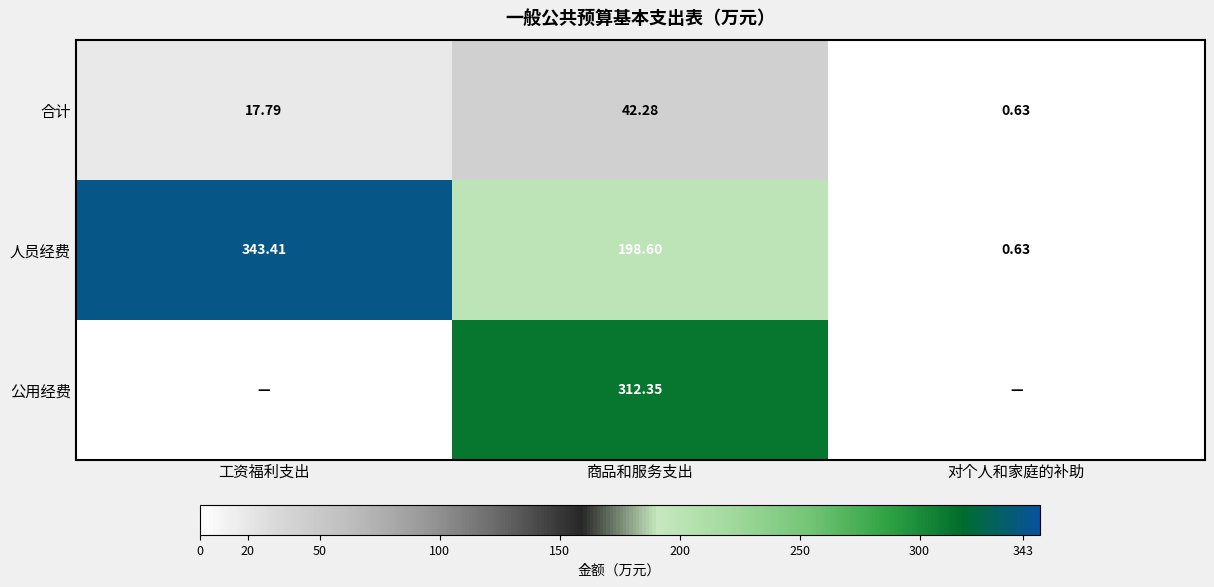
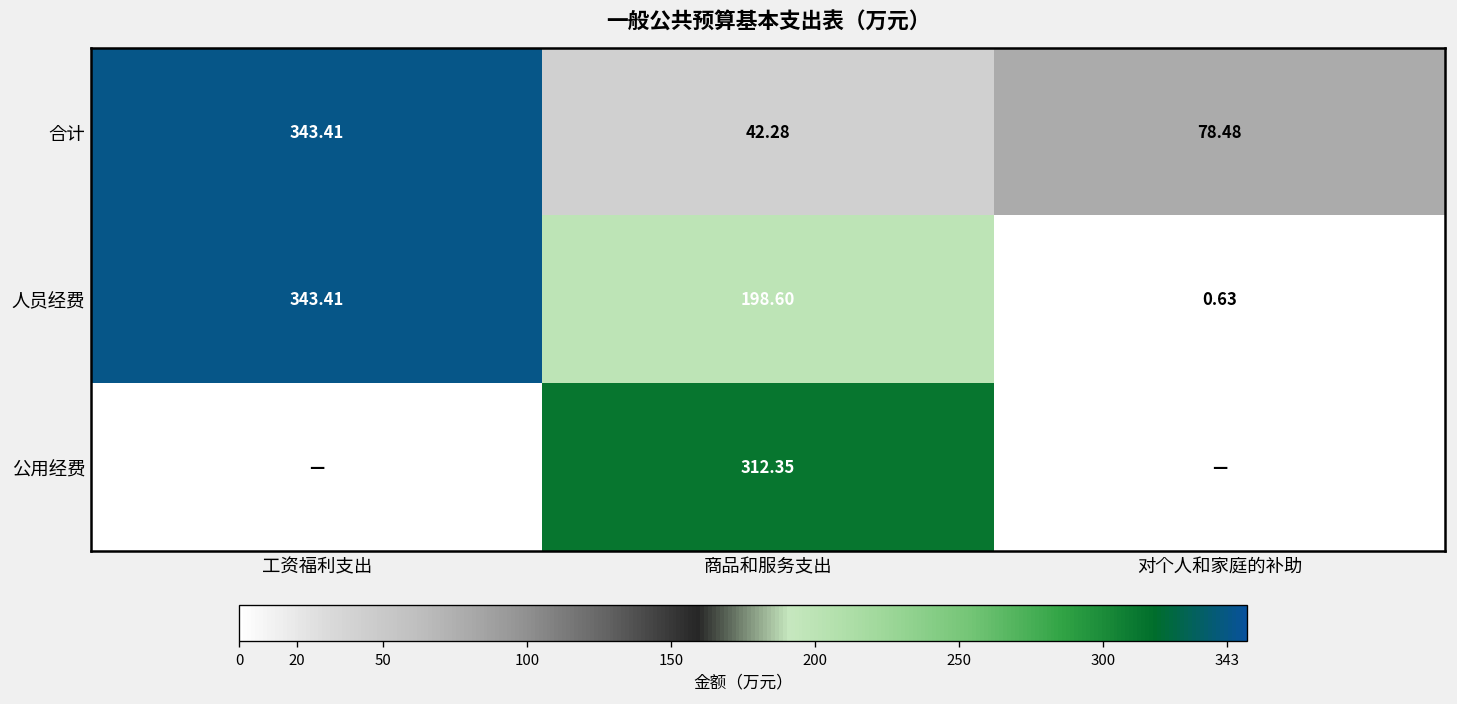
  {
    "合计": {
-     "工资福利支出": 17.79,
+     "工资福利支出": 343.41,
      "商品和服务支出": 42.28,
-     "对个人和家庭的补助": 0.63
+     "对个人和家庭的补助": 78.48
    },
    "人员经费": {
      "工资福利支出": 343.41,
      "商品和服务支出": 198.60,
      "对个人和家庭的补助": 0.63
    },
    "公用经费": {
      "商品和服务支出": 312.35
    }
  }
